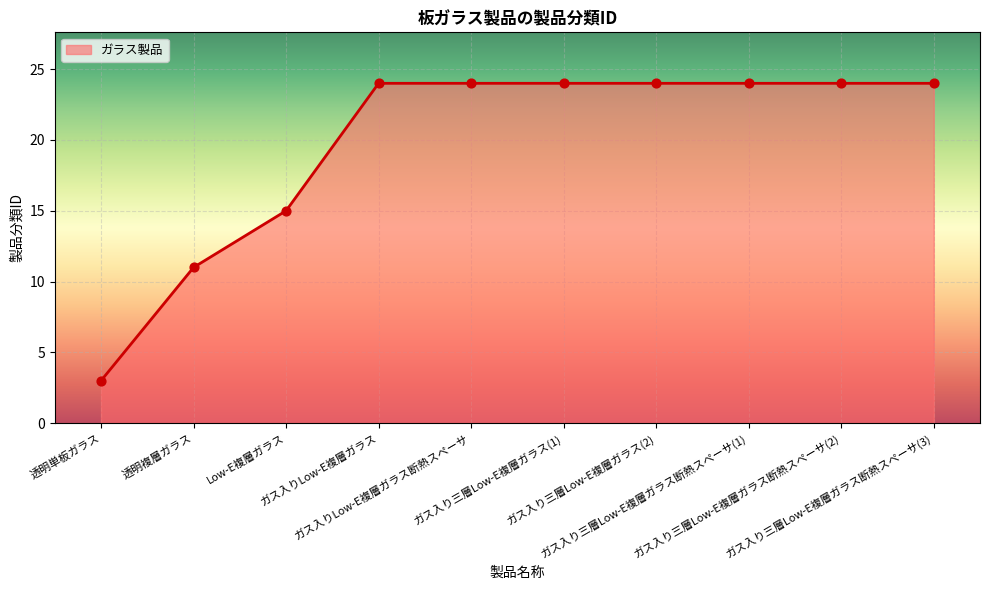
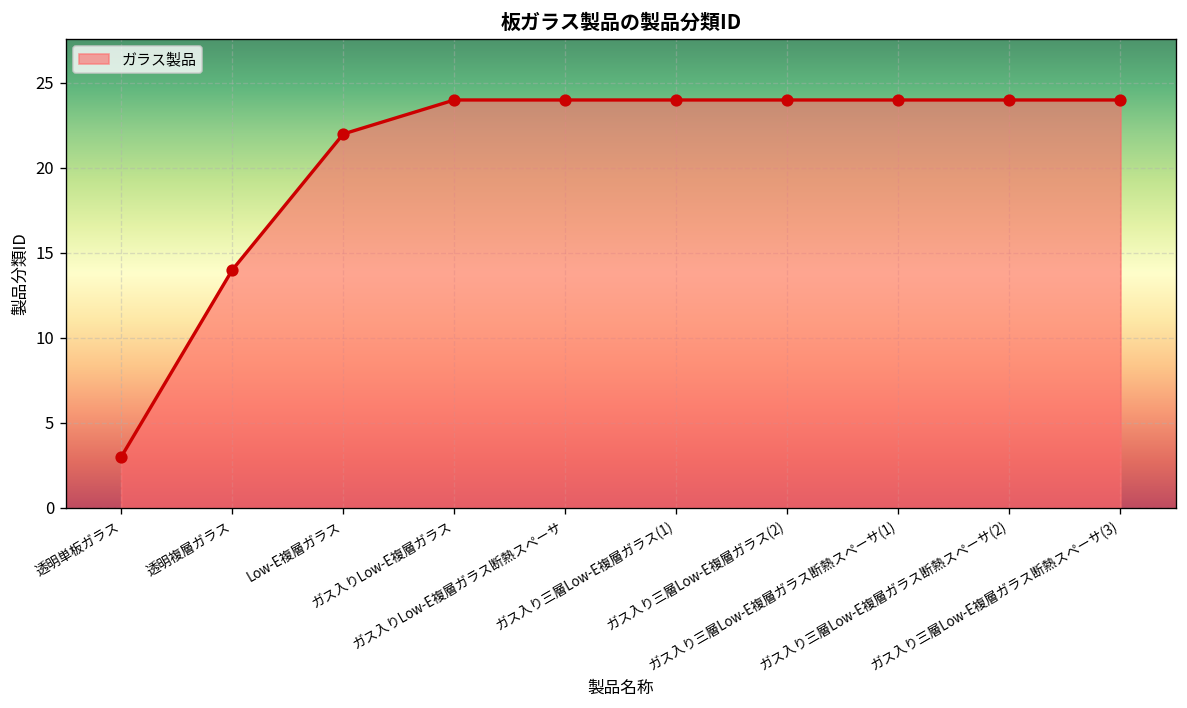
  {
    "透明単板ガラス": 3,
-   "透明複層ガラス": 11,
-   "Low-E複層ガラス": 15,
+   "透明複層ガラス": 14,
+   "Low-E複層ガラス": 22,
    "ガス入りLow-E複層ガラス": 24,
    "ガス入りLow-E複層ガラス断熱スペーサ": 24,
    "ガス入り三層Low-E複層ガラス(1)": 24,
    "ガス入り三層Low-E複層ガラス(2)": 24,
    "ガス入り三層Low-E複層ガラス断熱スペーサ(1)": 24,
    "ガス入り三層Low-E複層ガラス断熱スペーサ(2)": 24,
    "ガス入り三層Low-E複層ガラス断熱スペーサ(3)": 24
  }
